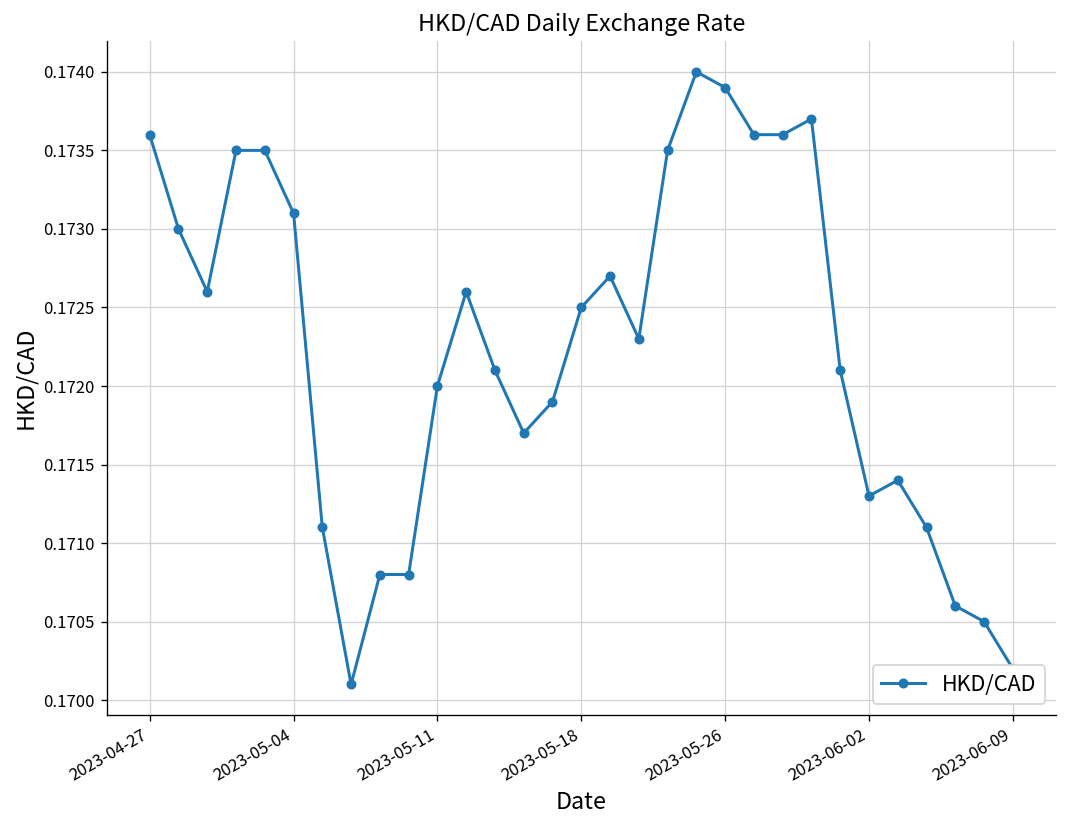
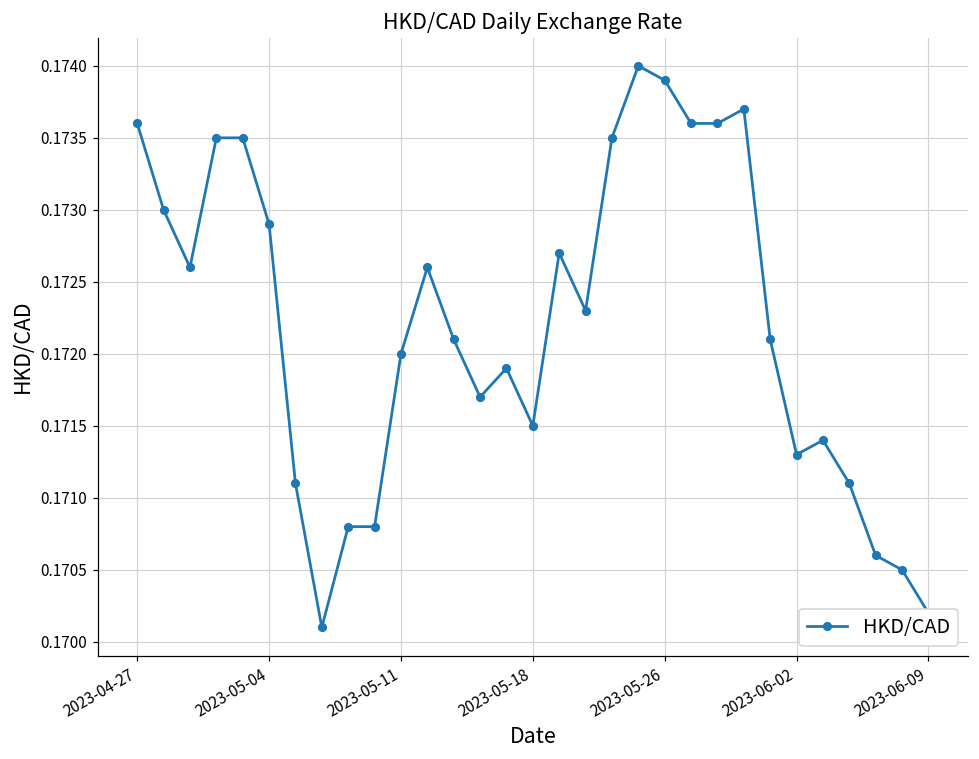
  {
    "2023-04-27": 0.1736,
-   "2023-05-04": 0.1731,
+   "2023-05-04": 0.1729,
    "2023-05-11": 0.1720,
-   "2023-05-18": 0.1725,
+   "2023-05-18": 0.1715,
    "2023-05-26": 0.1739,
    "2023-06-02": 0.1713
  }
